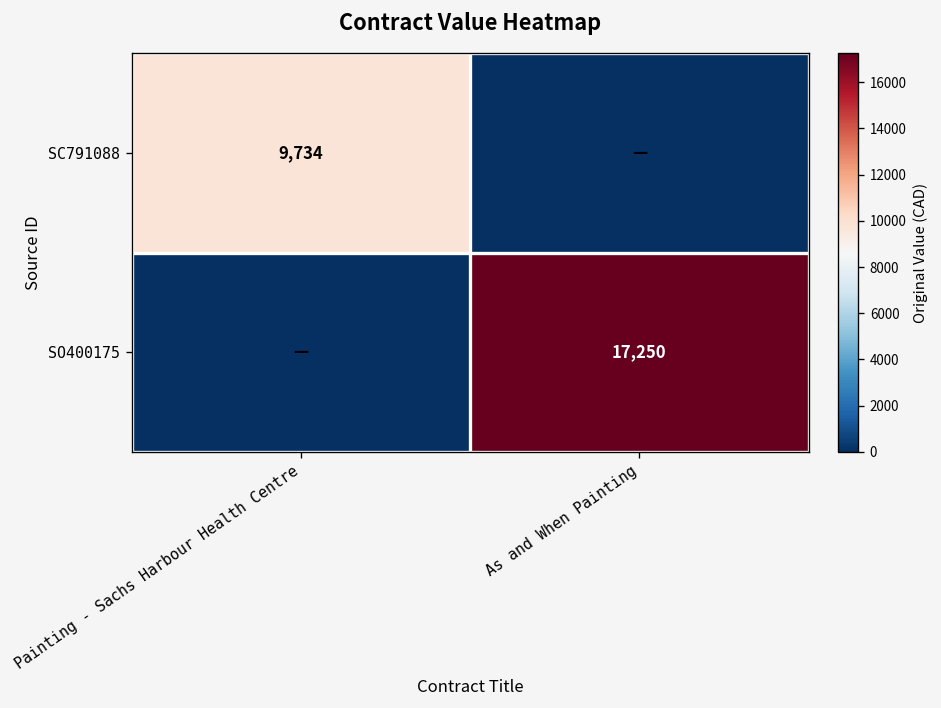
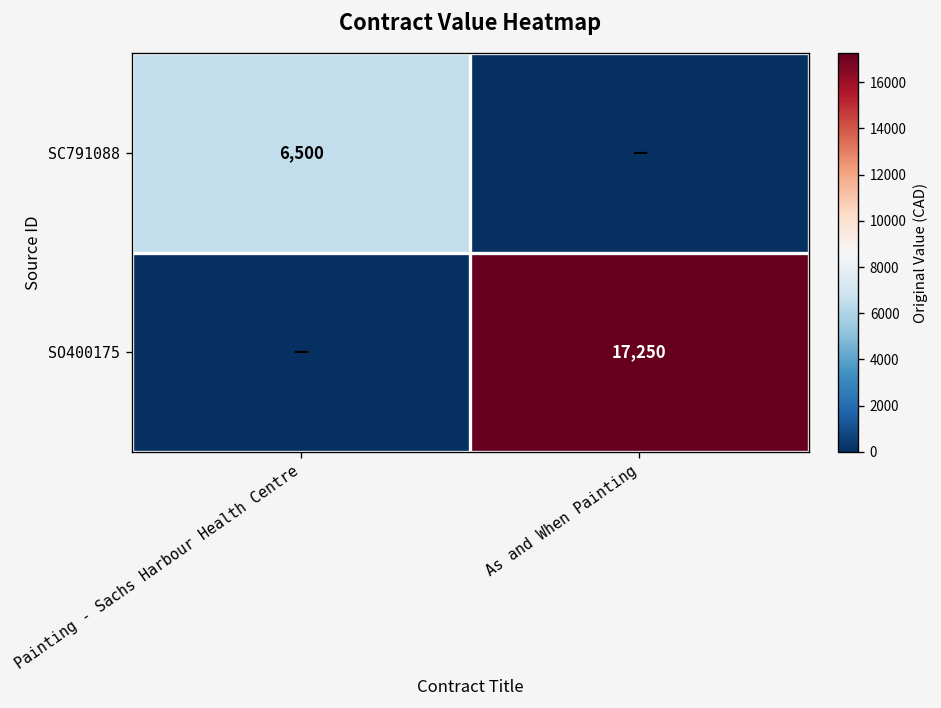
  {
    "SC791088": {
-     "Painting - Sachs Harbour Health Centre": "9,734"
+     "Painting - Sachs Harbour Health Centre": "6,500"
    },
    "SO400175": {
      "As and When Painting": "17,250"
    }
  }
